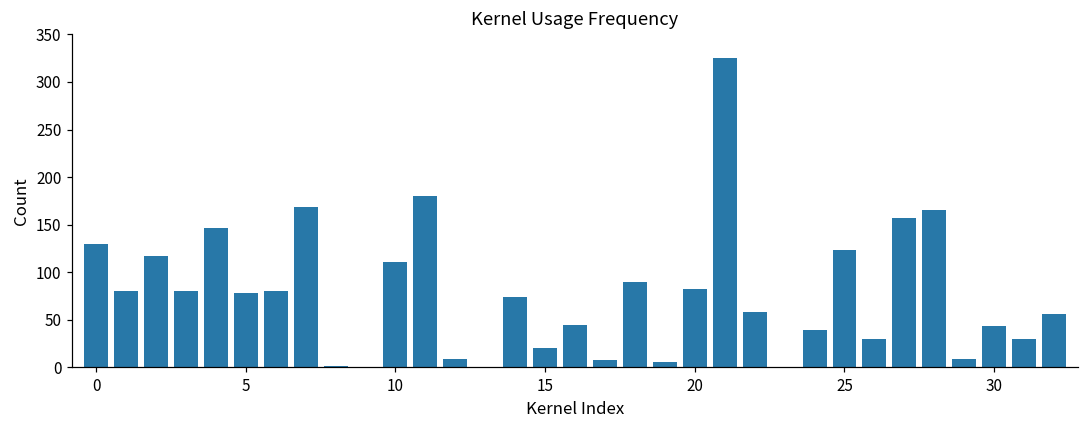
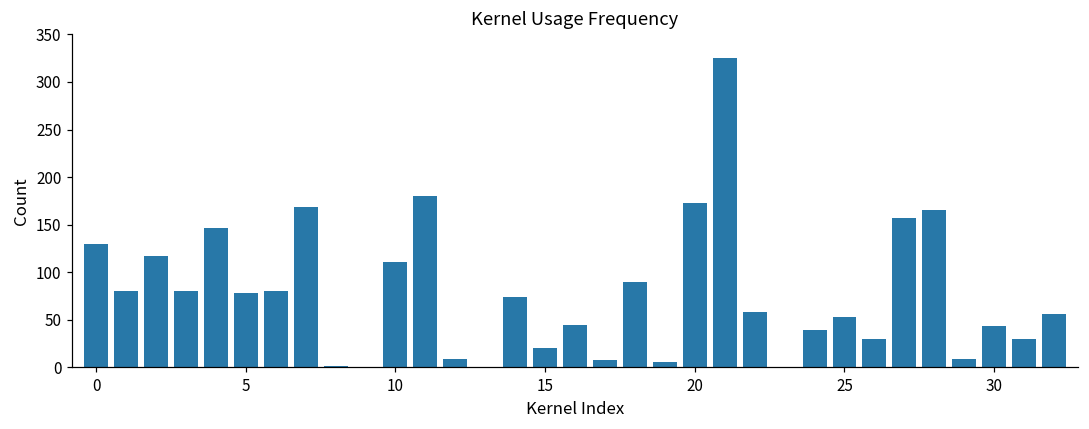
  {
    "0": 130,
    "5": 80,
    "10": 110,
    "15": 20,
-   "20": 80,
-   "25": 120,
+   "20": 170,
+   "25": 50,
    "30": 40
  }
